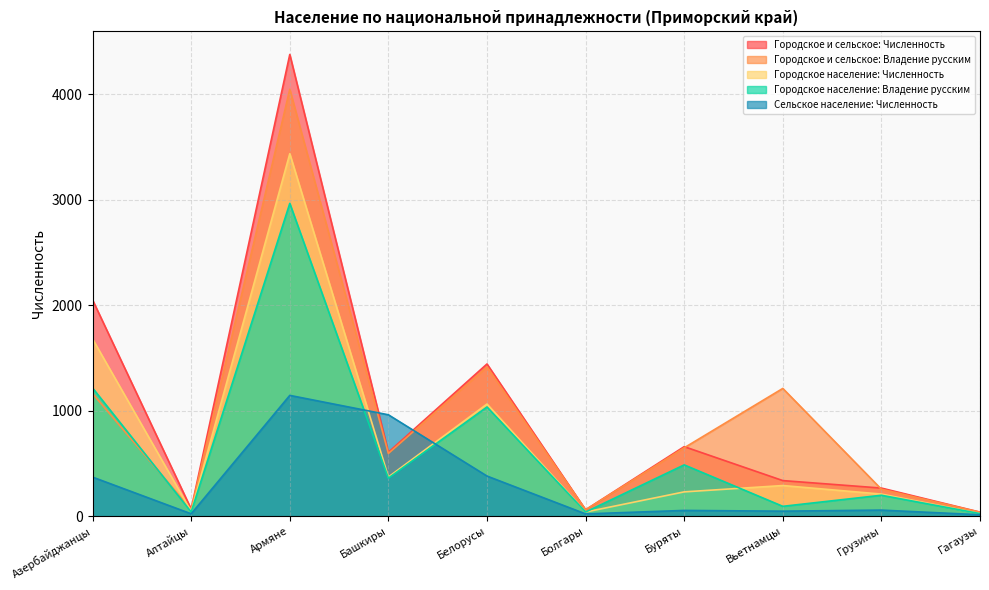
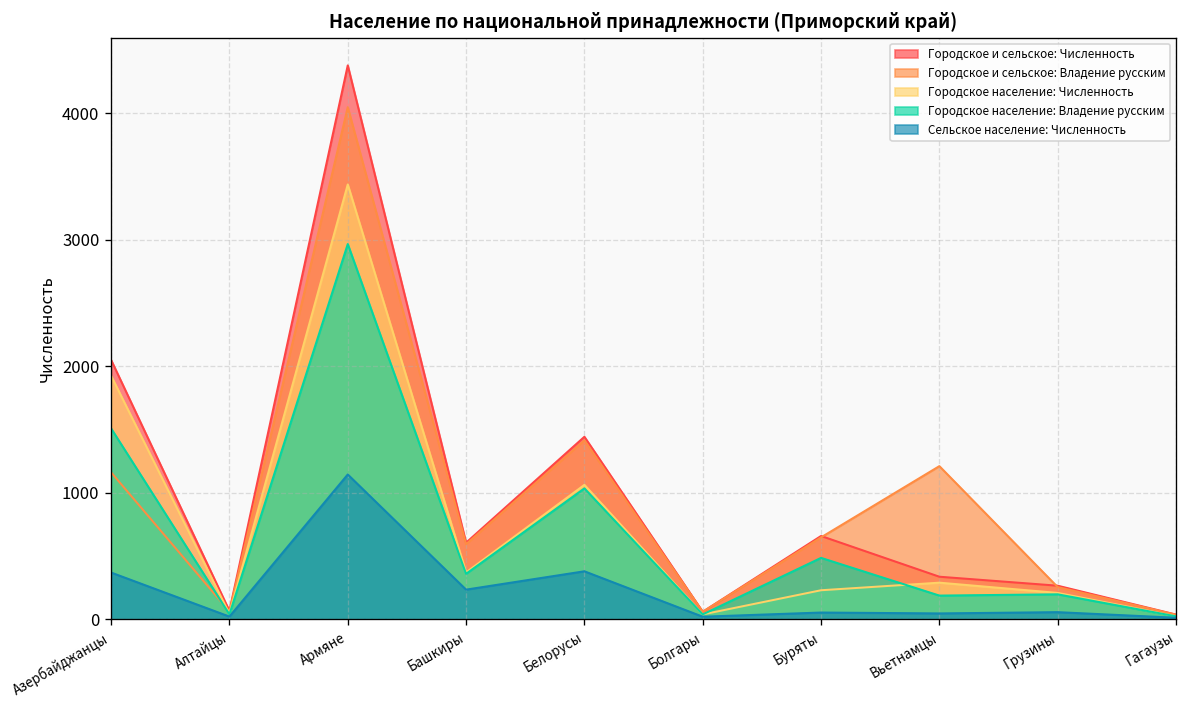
  {
    "Городское и сельское: Численность": {
      "Азербайджанцы": 2050,
      "Армяне": 4380,
      "Белорусы": 1440,
      "Вьетнамцы": 340
    },
    "Городское и сельское: Владение русским": {
      "Азербайджанцы": 1160,
      "Армяне": 4050,
      "Белорусы": 1420,
      "Вьетнамцы": 1210
    },
    "Городское население: Численность": {
-     "Азербайджанцы": 1680,
+     "Азербайджанцы": 1930,
      "Армяне": 3440,
      "Белорусы": 1060,
      "Буряты": 230,
      "Вьетнамцы": 290
    },
    "Городское население: Владение русским": {
-     "Азербайджанцы": 1220,
+     "Азербайджанцы": 1510,
      "Армяне": 2970,
      "Белорусы": 1040,
      "Буряты": 490,
-     "Вьетнамцы": 90
+     "Вьетнамцы": 190
    },
    "Сельское население: Численность": {
      "Азербайджанцы": 370,
      "Армяне": 1150,
-     "Башкиры": 960,
+     "Башкиры": 240,
      "Белорусы": 380,
      "Буряты": 50,
      "Вьетнамцы": 50,
      "Грузины": 60
    }
  }
